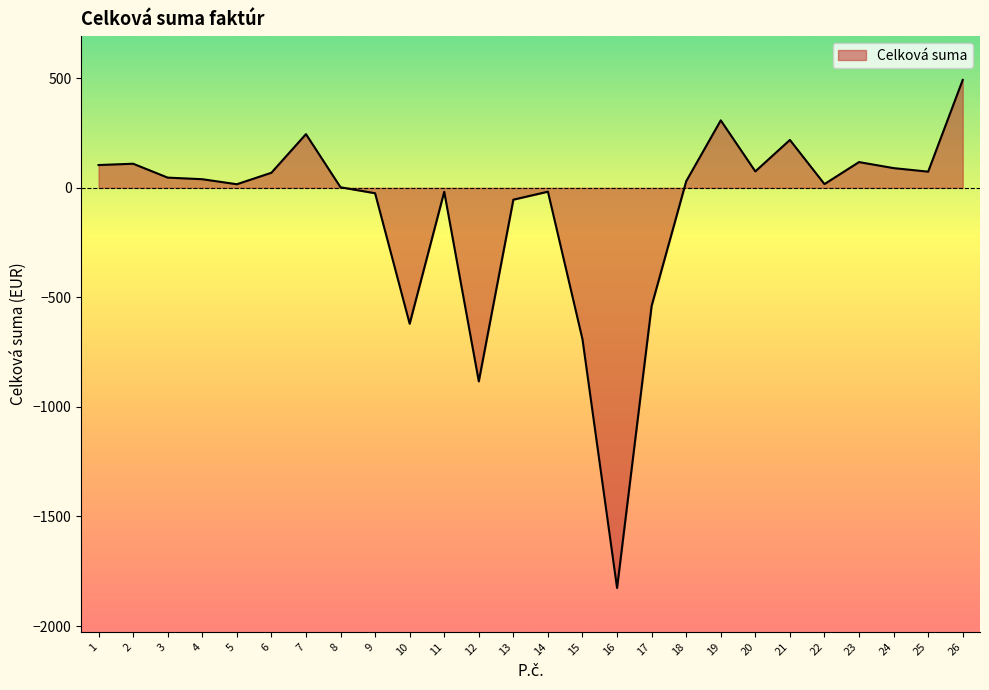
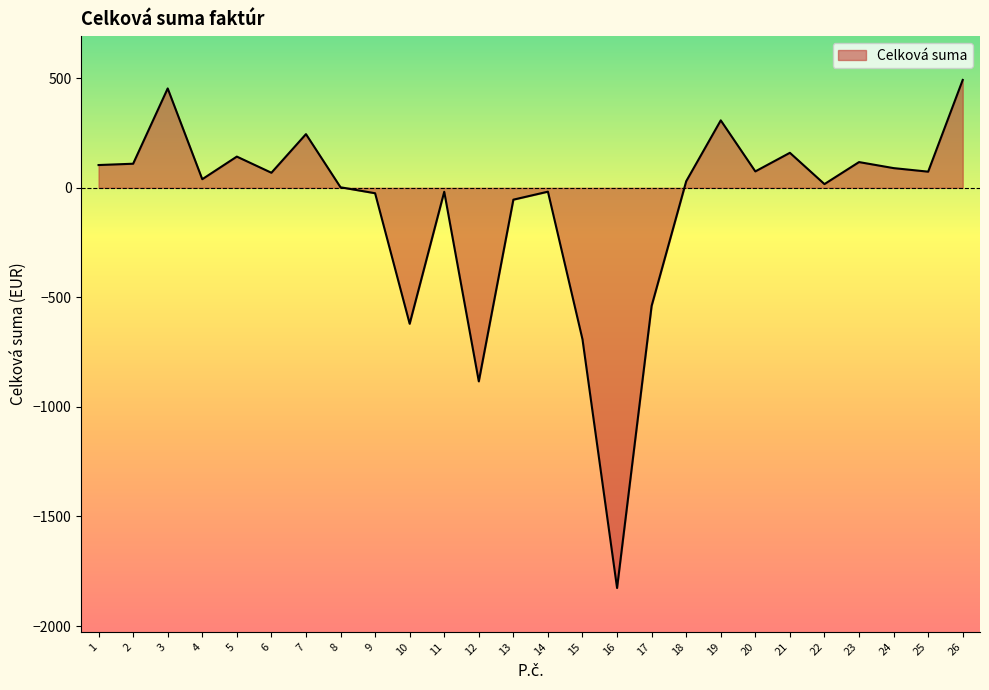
  {
    "Celková suma": {
-     "3": 50,
-     "5": 20,
-     "21": 220
+     "3": 450,
+     "5": 140,
+     "21": 160
    }
  }
